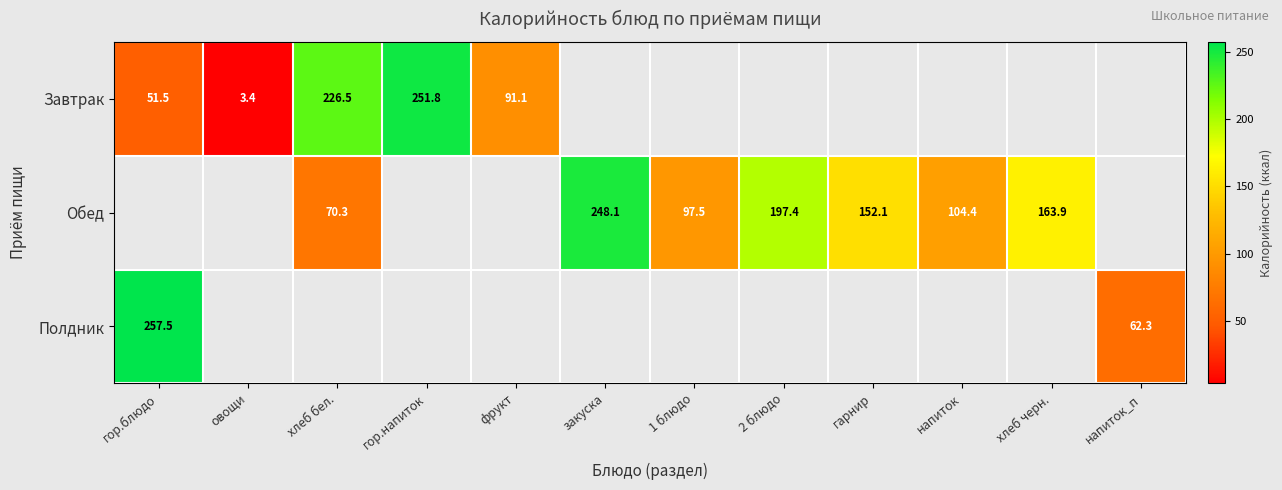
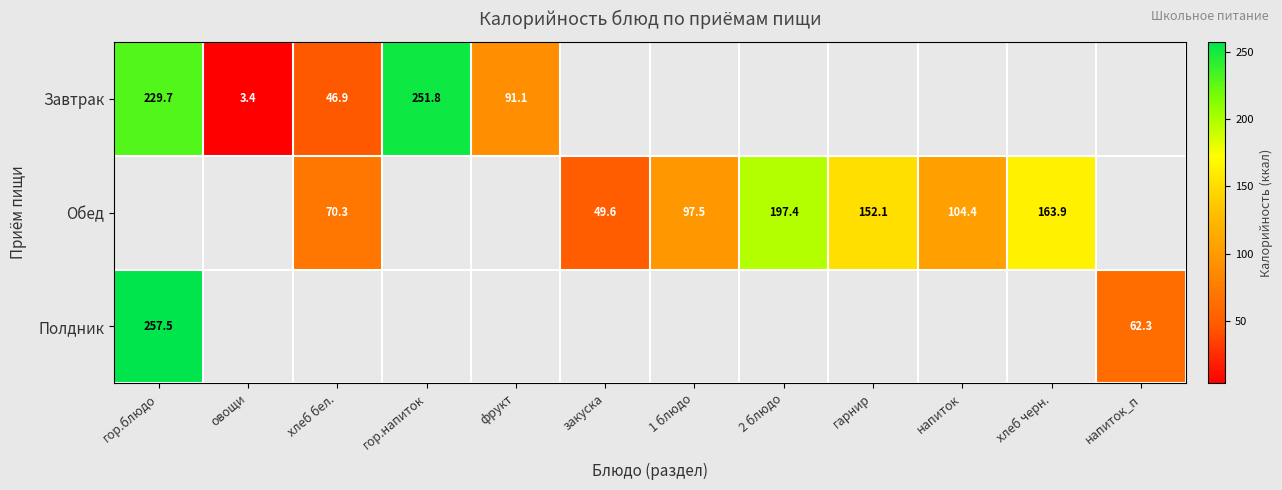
  {
    "Завтрак": {
-     "гор.блюдо": 51.5,
+     "гор.блюдо": 229.7,
      "овощи": 3.4,
-     "хлеб бел.": 226.5,
+     "хлеб бел.": 46.9,
      "гор.напиток": 251.8,
      "фрукт": 91.1
    },
    "Обед": {
      "хлеб бел.": 70.3,
-     "закуска": 248.1,
+     "закуска": 49.6,
      "1 блюдо": 97.5,
      "2 блюдо": 197.4,
      "гарнир": 152.1,
      "напиток": 104.4,
      "хлеб черн.": 163.9
    },
    "Полдник": {
      "гор.блюдо": 257.5,
      "напиток_п": 62.3
    }
  }
